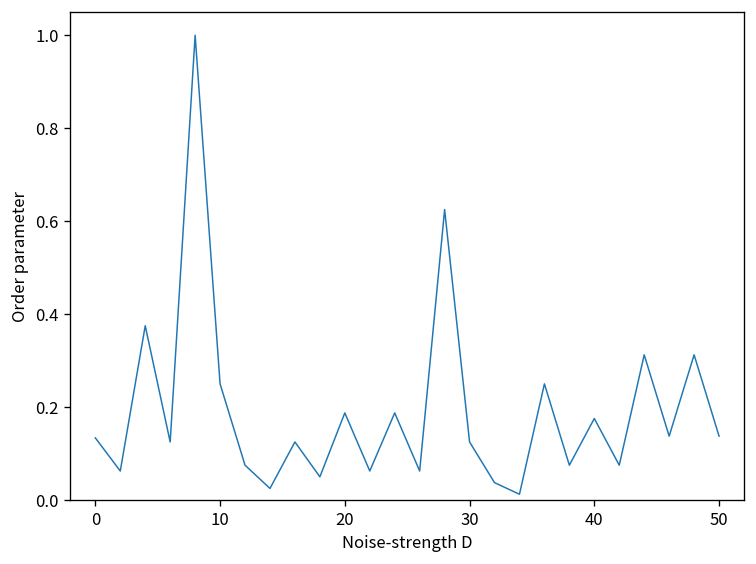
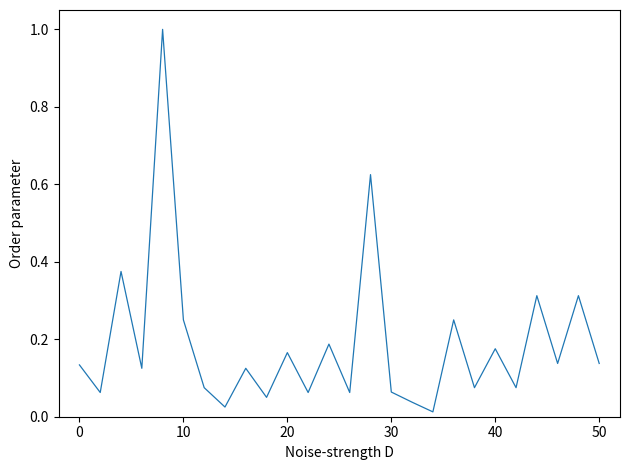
  {
    "0": 0.13,
    "10": 0.25,
-   "20": 0.19,
-   "30": 0.13,
+   "20": 0.17,
+   "30": 0.06,
    "40": 0.18,
    "50": 0.14
  }
